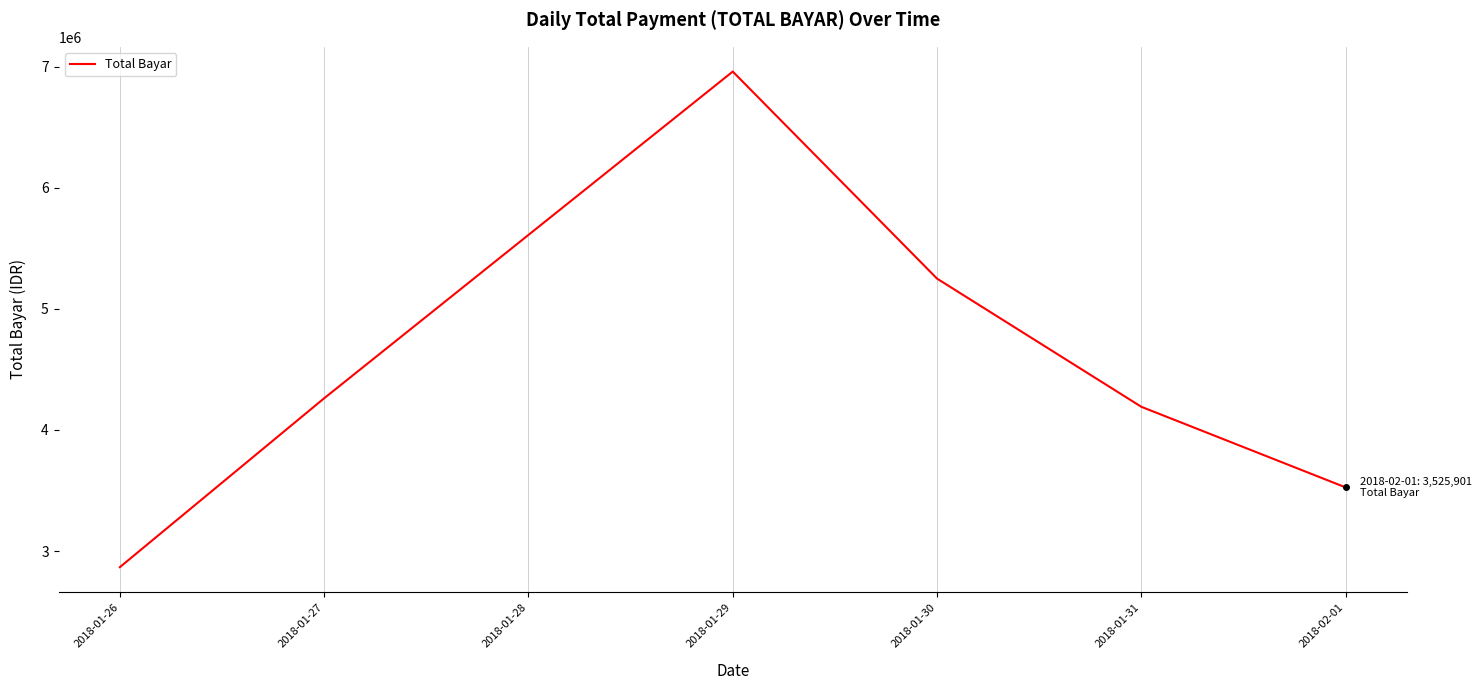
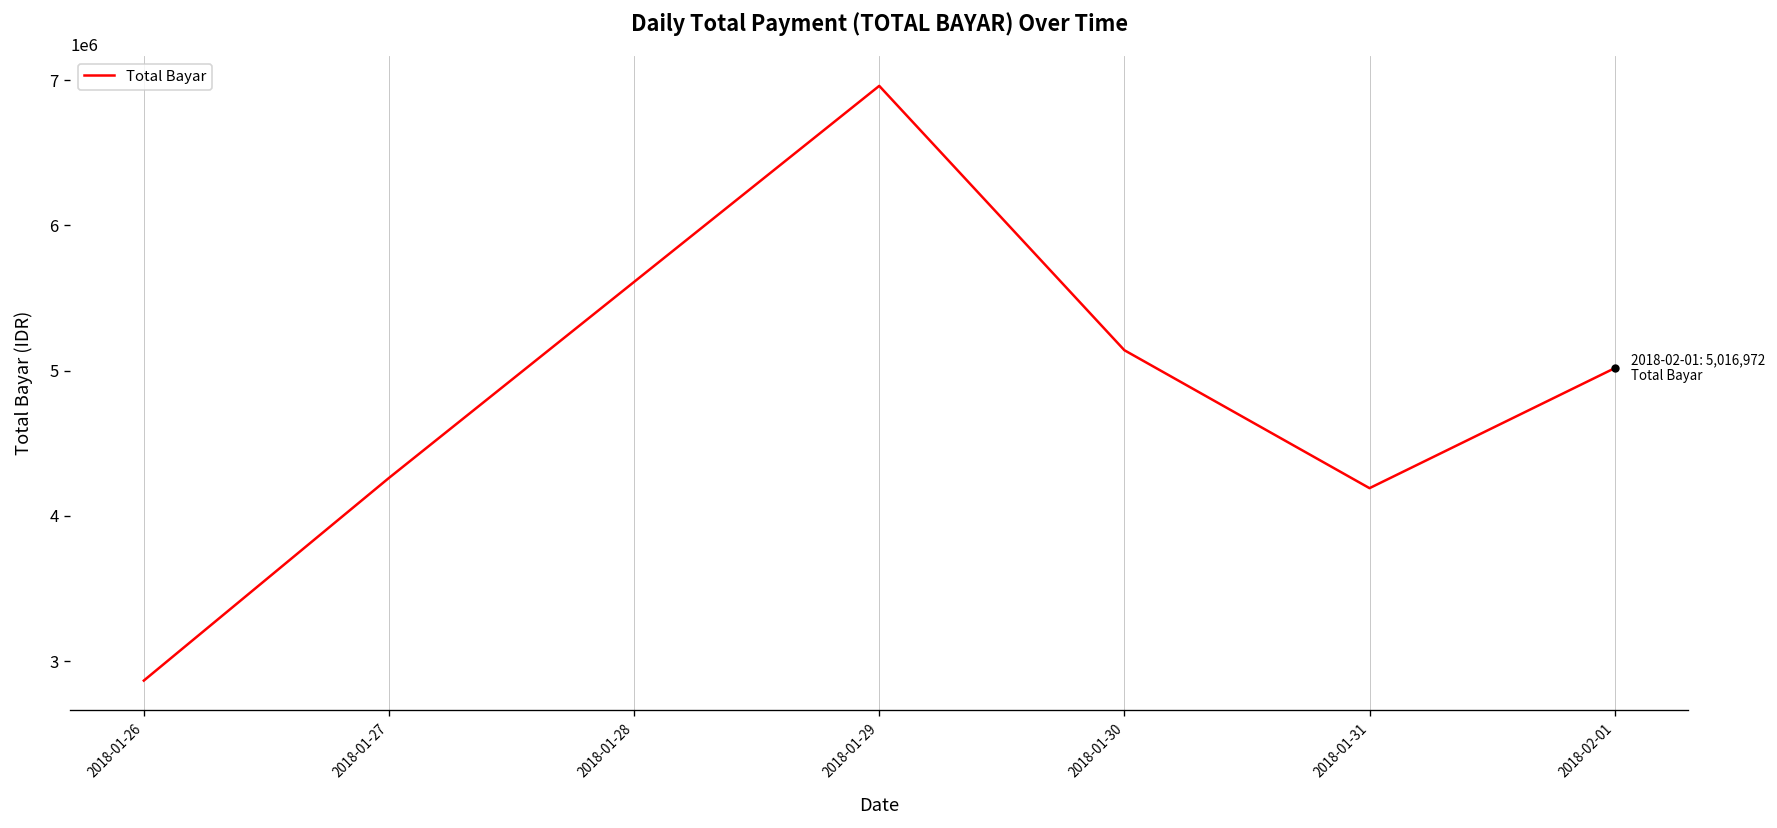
  {
    "Total Bayar": {
-     "2018-01-30": "5250000",
-     "2018-02-01": "3,525,901"
+     "2018-01-30": "5140000",
+     "2018-02-01": "5,016,972"
    }
  }
